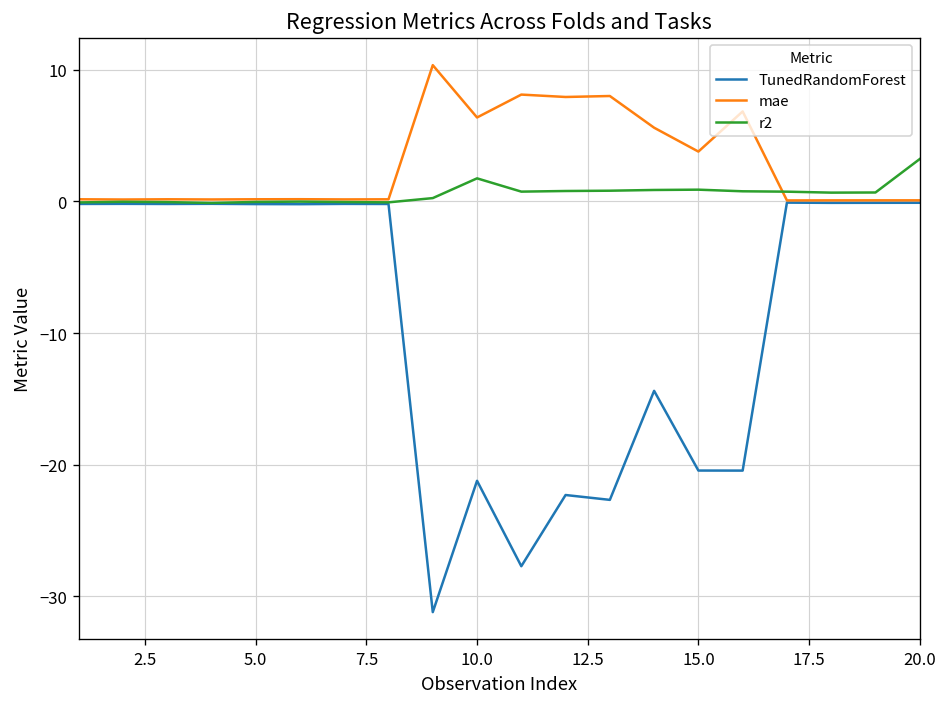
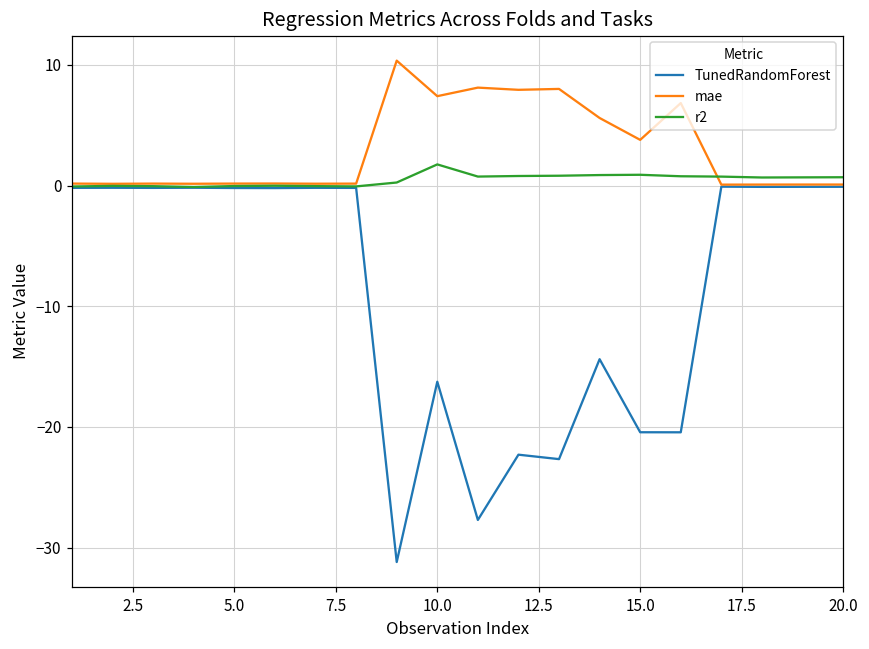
  {
    "TunedRandomForest": {
-     "10.0": -21.2,
+     "10.0": -16.3,
      "15.0": -20.4
    },
    "mae": {
-     "10.0": 6.4,
+     "10.0": 7.4,
      "15.0": 3.8
    },
    "r2": {
      "10.0": 1.7,
      "15.0": 0.9,
-     "20.0": 3.2
+     "20.0": 0.7
    }
  }
